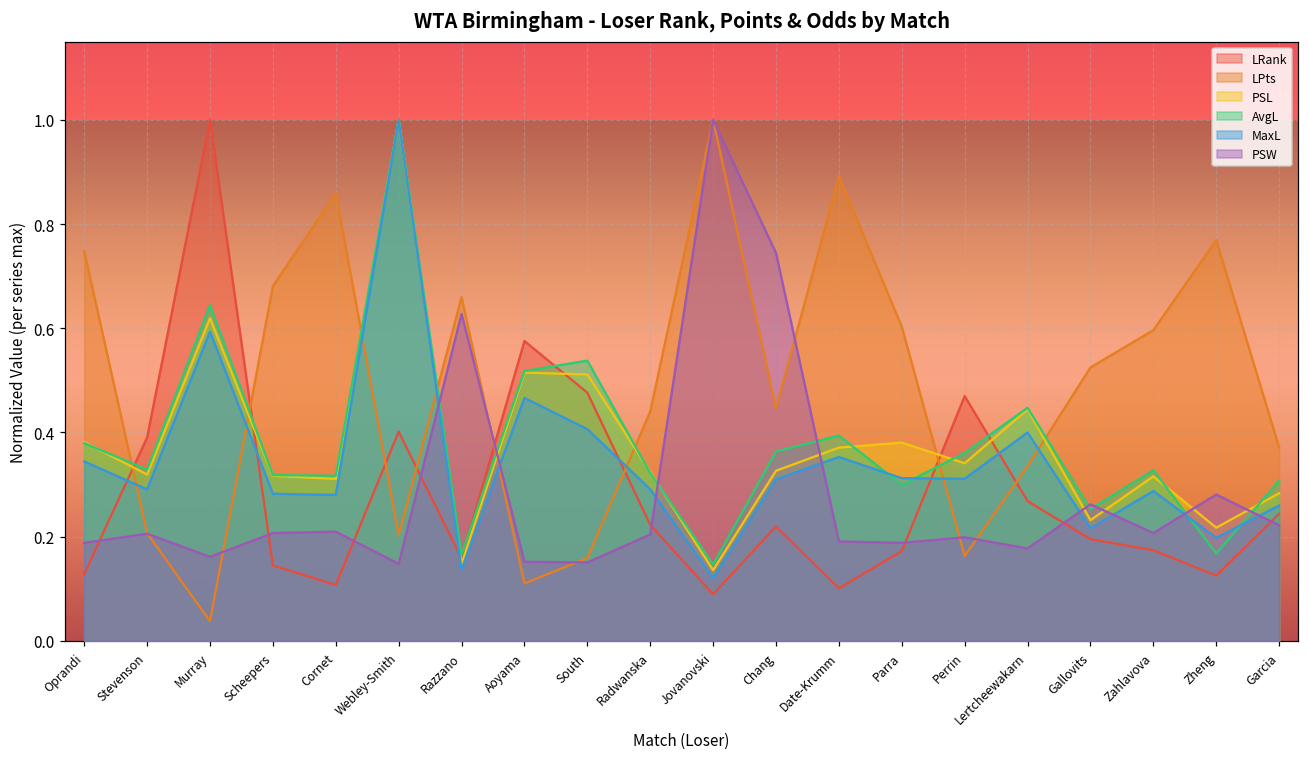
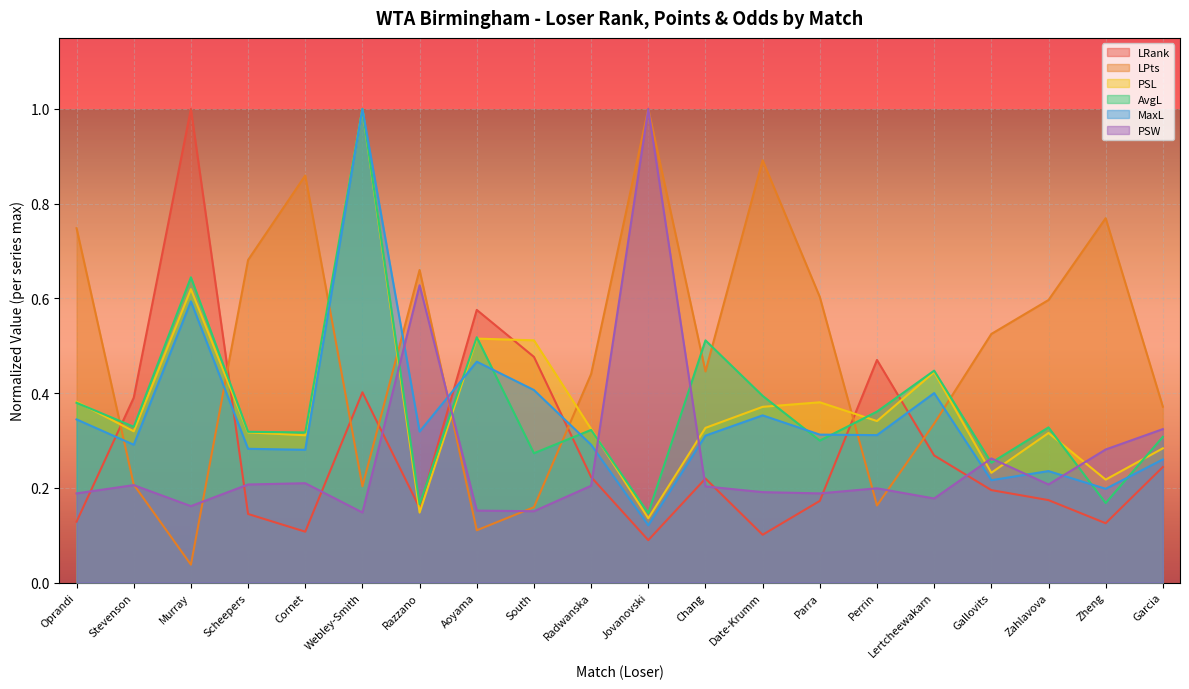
  {
    "AvgL": {
      "Stevenson": 0.33,
      "Murray": 0.64,
      "Cornet": 0.32,
      "Razzano": 0.17,
-     "South": 0.54,
+     "South": 0.27,
      "Jovanovski": 0.15,
-     "Chang": 0.36,
+     "Chang": 0.51,
      "Date-Krumm": 0.39,
      "Parra": 0.30,
      "Perrin": 0.36,
      "Gallovits": 0.25,
      "Zahlavova": 0.33,
      "Zheng": 0.17,
      "Garcia": 0.31
    },
    "MaxL": {
      "Oprandi": 0.34,
      "Stevenson": 0.29,
      "Murray": 0.59,
      "Scheepers": 0.28,
      "Cornet": 0.28,
-     "Razzano": 0.14,
+     "Razzano": 0.32,
      "Aoyama": 0.47,
      "South": 0.41,
      "Radwanska": 0.29,
      "Jovanovski": 0.12,
      "Chang": 0.31,
      "Date-Krumm": 0.35,
      "Parra": 0.31,
      "Perrin": 0.31,
      "Lertcheewakarn": 0.40,
      "Gallovits": 0.22,
-     "Zahlavova": 0.29,
+     "Zahlavova": 0.24,
      "Zheng": 0.20,
      "Garcia": 0.26
    },
    "PSW": {
      "Oprandi": 0.19,
      "Murray": 0.16,
      "Scheepers": 0.21,
      "Cornet": 0.21,
      "Webley-Smith": 0.15,
      "Razzano": 0.63,
      "Aoyama": 0.15,
      "South": 0.15,
      "Radwanska": 0.20,
-     "Chang": 0.74,
+     "Chang": 0.20,
      "Date-Krumm": 0.19,
      "Parra": 0.19,
      "Perrin": 0.20,
      "Lertcheewakarn": 0.18,
      "Gallovits": 0.26,
      "Zahlavova": 0.21,
      "Zheng": 0.28,
-     "Garcia": 0.22
+     "Garcia": 0.32
    }
  }
